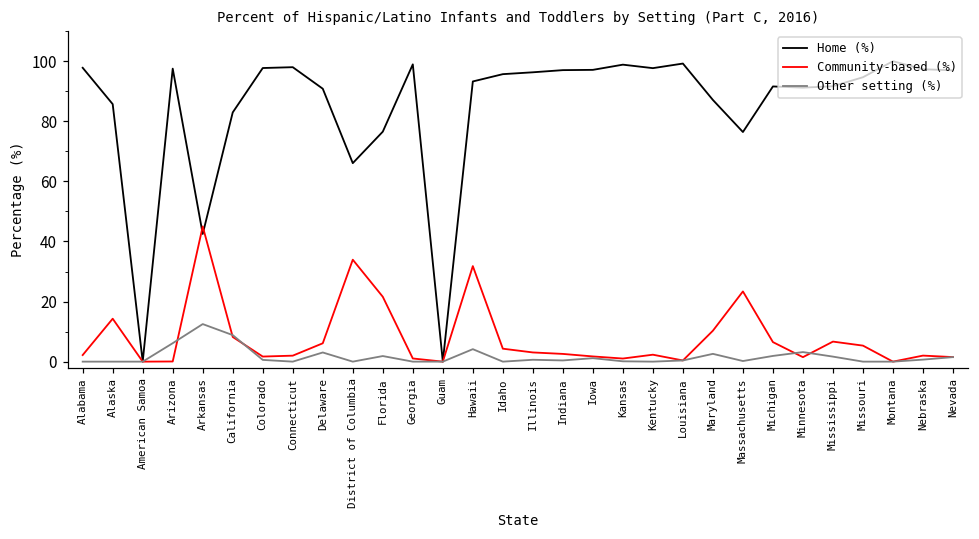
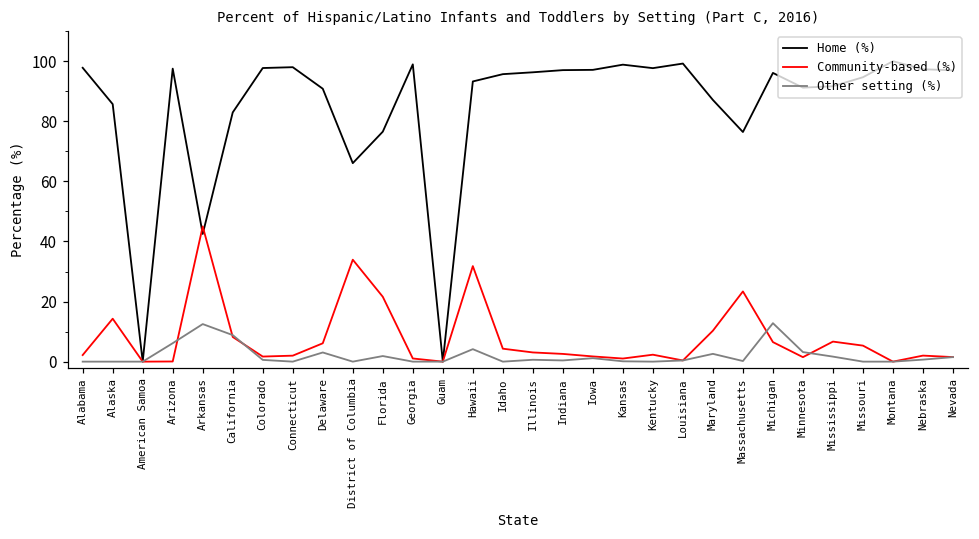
  {
    "Home (%)": {
      "Alabama": 98,
      "Alaska": 86,
      "Arizona": 98,
      "Arkansas": 43,
      "California": 83,
      "Colorado": 98,
      "Connecticut": 98,
      "Delaware": 91,
      "District of Columbia": 66,
      "Florida": 77,
      "Georgia": 99,
      "Hawaii": 93,
      "Idaho": 96,
      "Illinois": 96,
      "Indiana": 97,
      "Iowa": 97,
      "Kansas": 99,
      "Kentucky": 98,
      "Louisiana": 99,
      "Maryland": 87,
      "Massachusetts": 76,
-     "Michigan": 92
+     "Michigan": 96
    },
    "Community-based (%)": {
      "Alabama": 2,
      "Alaska": 14,
      "Arizona": 0,
      "Arkansas": 45,
      "Colorado": 2,
      "Connecticut": 2,
      "Delaware": 6,
      "District of Columbia": 34,
      "Florida": 22,
      "Georgia": 1,
      "Hawaii": 32,
      "Idaho": 4,
      "Illinois": 3,
      "Indiana": 3,
      "Kansas": 1,
      "Kentucky": 2,
      "Maryland": 10,
      "Massachusetts": 23,
      "Michigan": 7,
      "Minnesota": 1,
      "Mississippi": 7,
      "Missouri": 5,
      "Nebraska": 2
    },
    "Other setting (%)": {
      "Alabama": 0,
      "Alaska": 0,
      "Arizona": 6,
      "Arkansas": 13,
      "Colorado": 1,
      "Connecticut": 0,
      "Delaware": 3,
      "District of Columbia": 0,
      "Florida": 2,
      "Georgia": 0,
      "Hawaii": 4,
      "Idaho": 0,
      "Illinois": 1,
      "Indiana": 0,
      "Kansas": 0,
      "Kentucky": 0,
      "Maryland": 3,
      "Massachusetts": 0,
-     "Michigan": 2,
+     "Michigan": 13,
      "Minnesota": 3,
      "Mississippi": 2,
      "Missouri": 0,
      "Nebraska": 1
    }
  }
